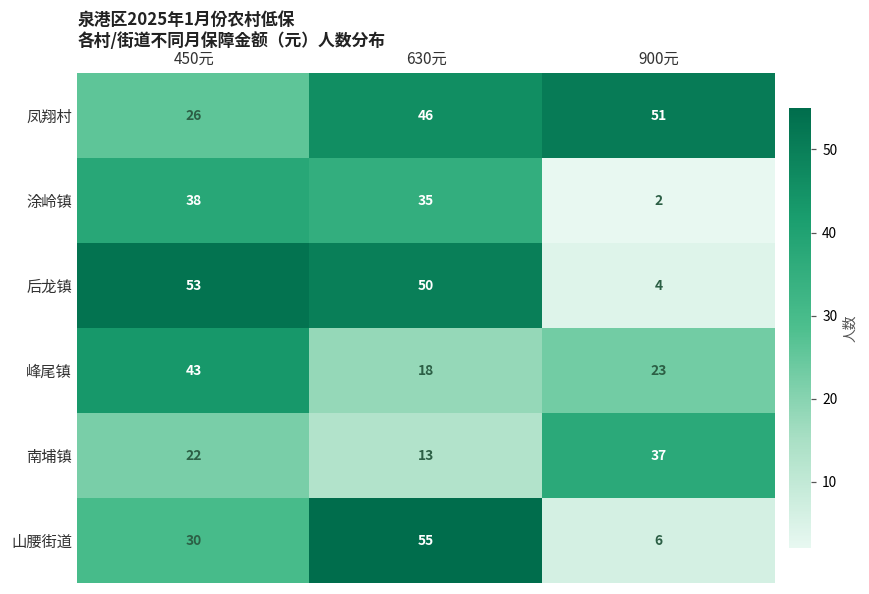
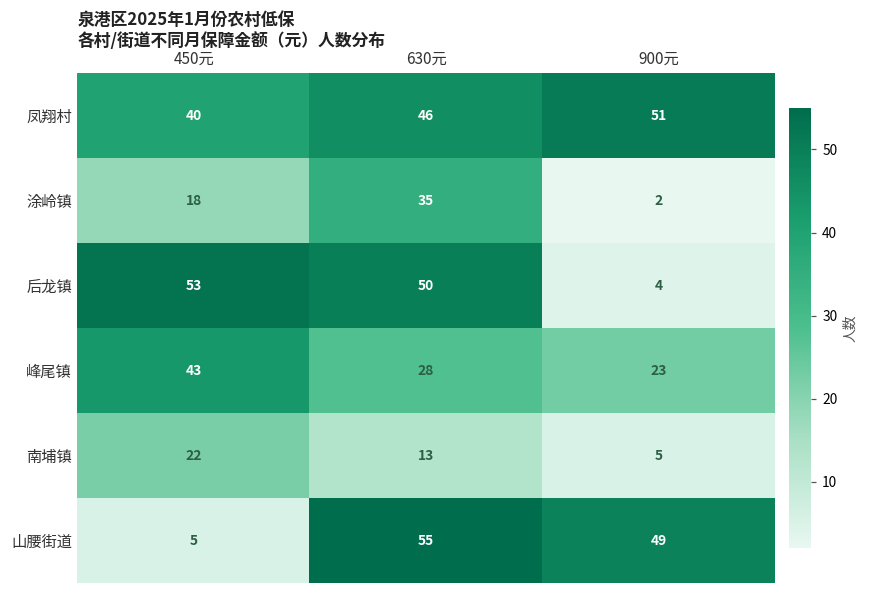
  {
    "凤翔村": {
-     "450元": 26,
+     "450元": 40,
      "630元": 46,
      "900元": 51
    },
    "涂岭镇": {
-     "450元": 38,
+     "450元": 18,
      "630元": 35,
      "900元": 2
    },
    "后龙镇": {
      "450元": 53,
      "630元": 50,
      "900元": 4
    },
    "峰尾镇": {
      "450元": 43,
-     "630元": 18,
+     "630元": 28,
      "900元": 23
    },
    "南埔镇": {
      "450元": 22,
      "630元": 13,
-     "900元": 37
+     "900元": 5
    },
    "山腰街道": {
-     "450元": 30,
+     "450元": 5,
      "630元": 55,
-     "900元": 6
+     "900元": 49
    }
  }
